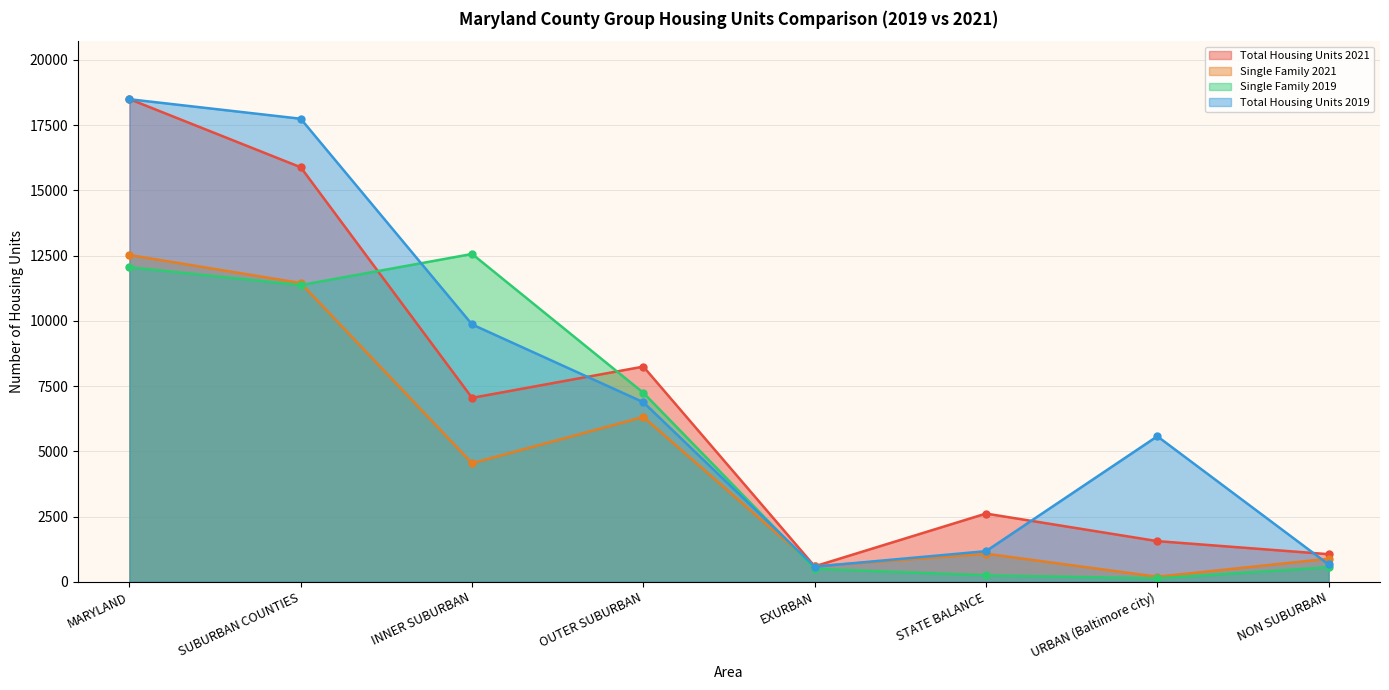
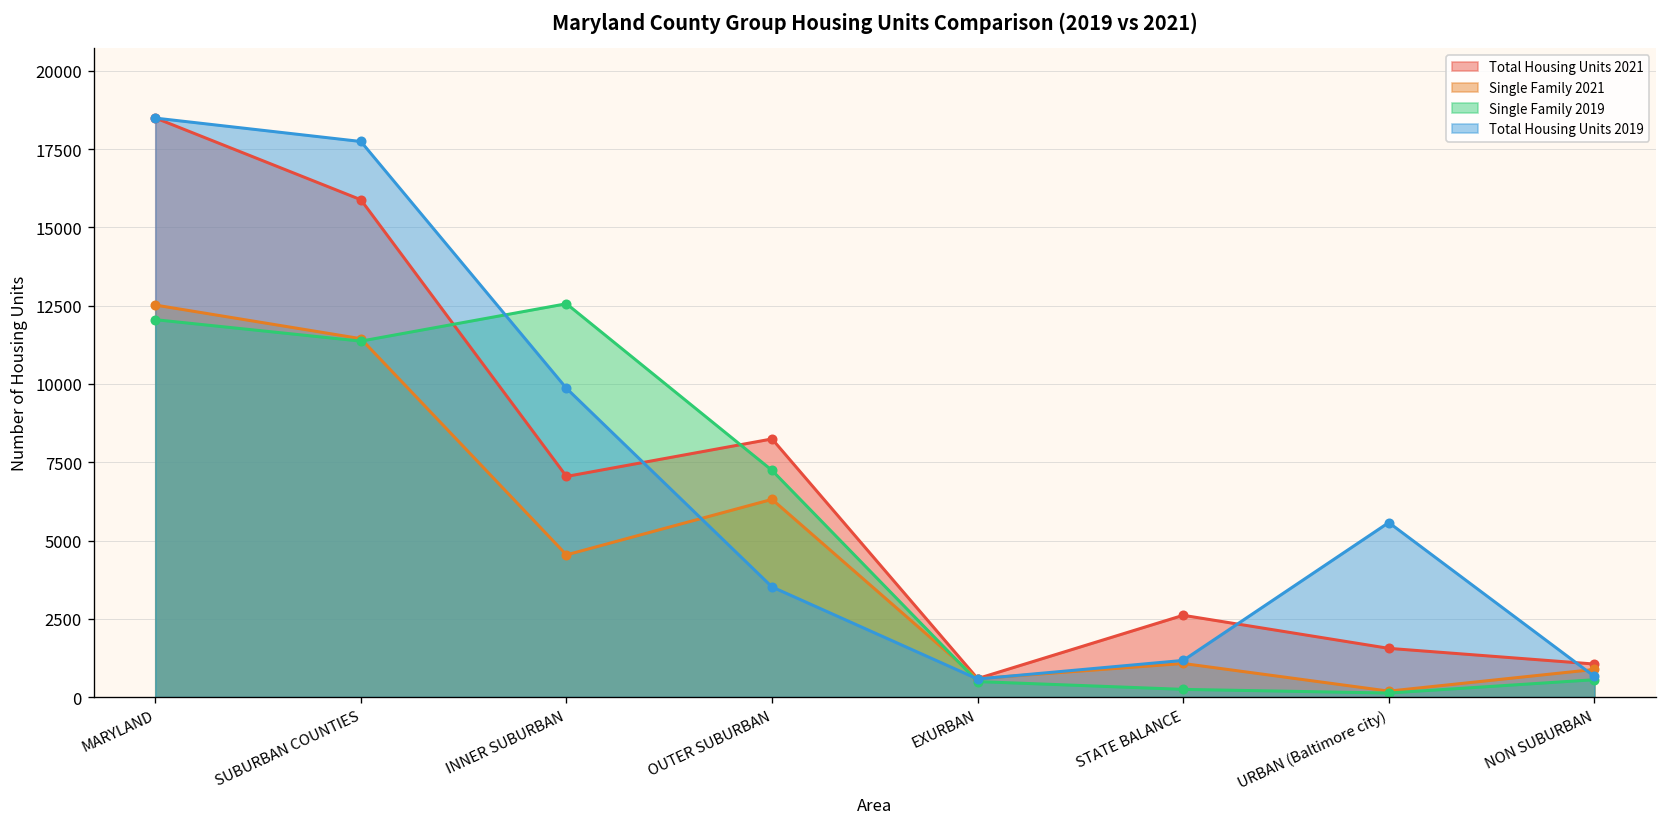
  {
    "Single Family 2019": {
      "MARYLAND": 12100,
      "INNER SUBURBAN": 12600,
      "OUTER SUBURBAN": 7200,
      "STATE BALANCE": 200,
      "NON SUBURBAN": 600
    },
    "Total Housing Units 2019": {
      "SUBURBAN COUNTIES": 17700,
      "INNER SUBURBAN": 9900,
-     "OUTER SUBURBAN": 6900,
+     "OUTER SUBURBAN": 3500,
      "URBAN (Baltimore city)": 5600,
      "NON SUBURBAN": 700
    }
  }
